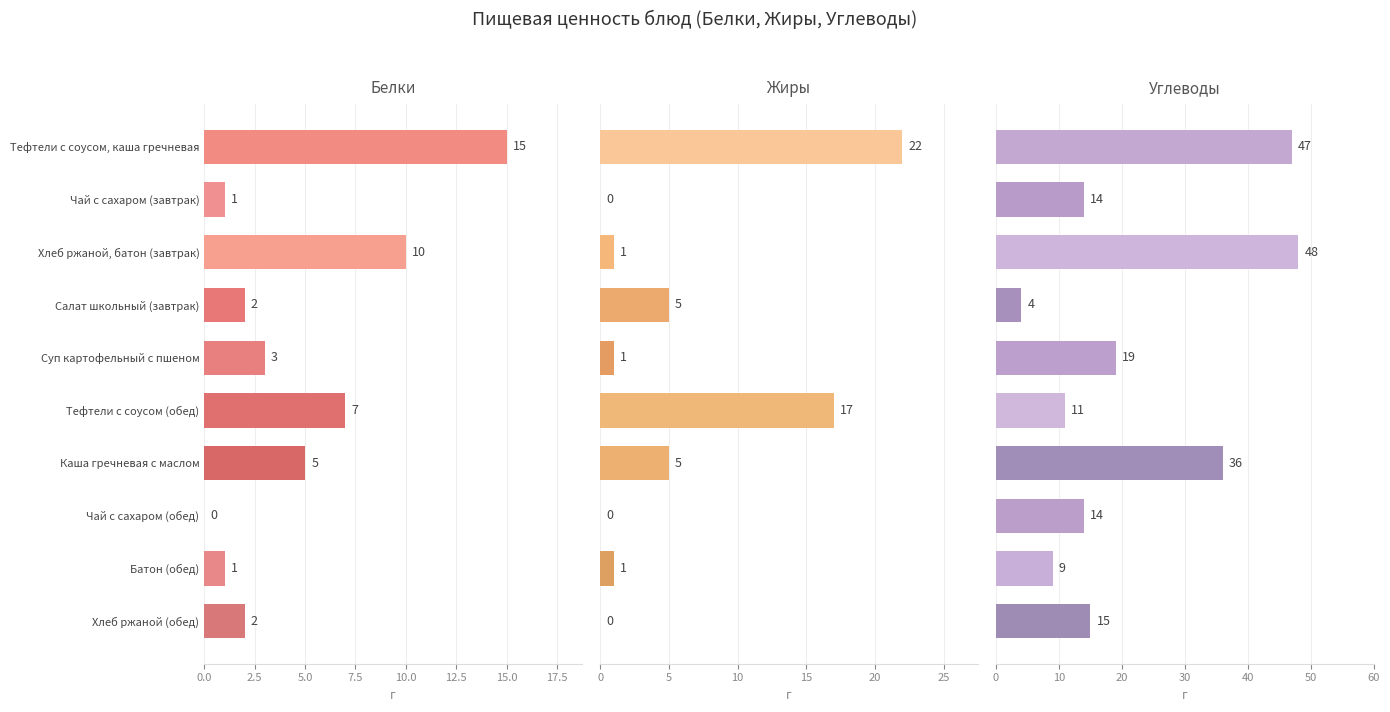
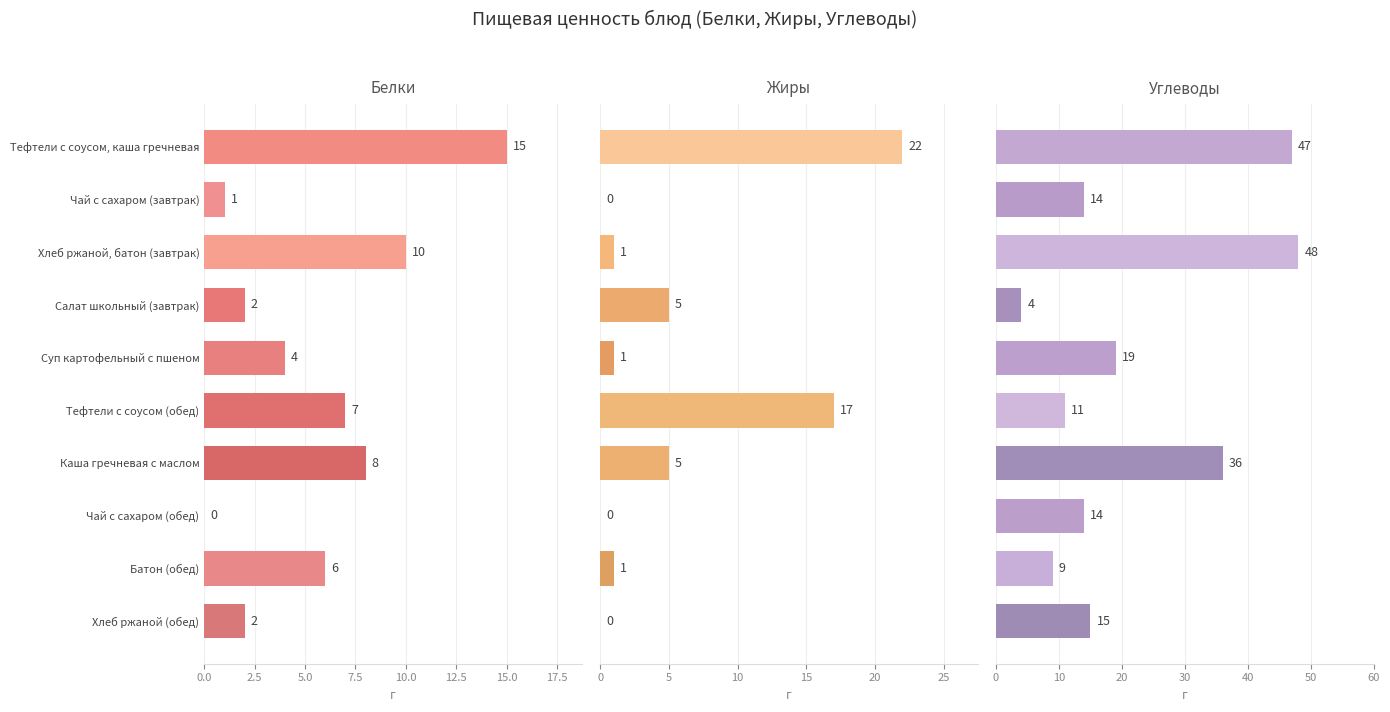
  {
    "Белки": {
      "Тефтели с соусом, каша гречневая": 15,
      "Чай с сахаром (завтрак)": 1,
      "Хлеб ржаной, батон (завтрак)": 10,
      "Салат школьный (завтрак)": 2,
-     "Суп картофельный с пшеном": 3,
+     "Суп картофельный с пшеном": 4,
      "Тефтели с соусом (обед)": 7,
-     "Каша гречневая с маслом": 5,
+     "Каша гречневая с маслом": 8,
      "Чай с сахаром (обед)": 0,
-     "Батон (обед)": 1,
+     "Батон (обед)": 6,
      "Хлеб ржаной (обед)": 2
    }
  }
